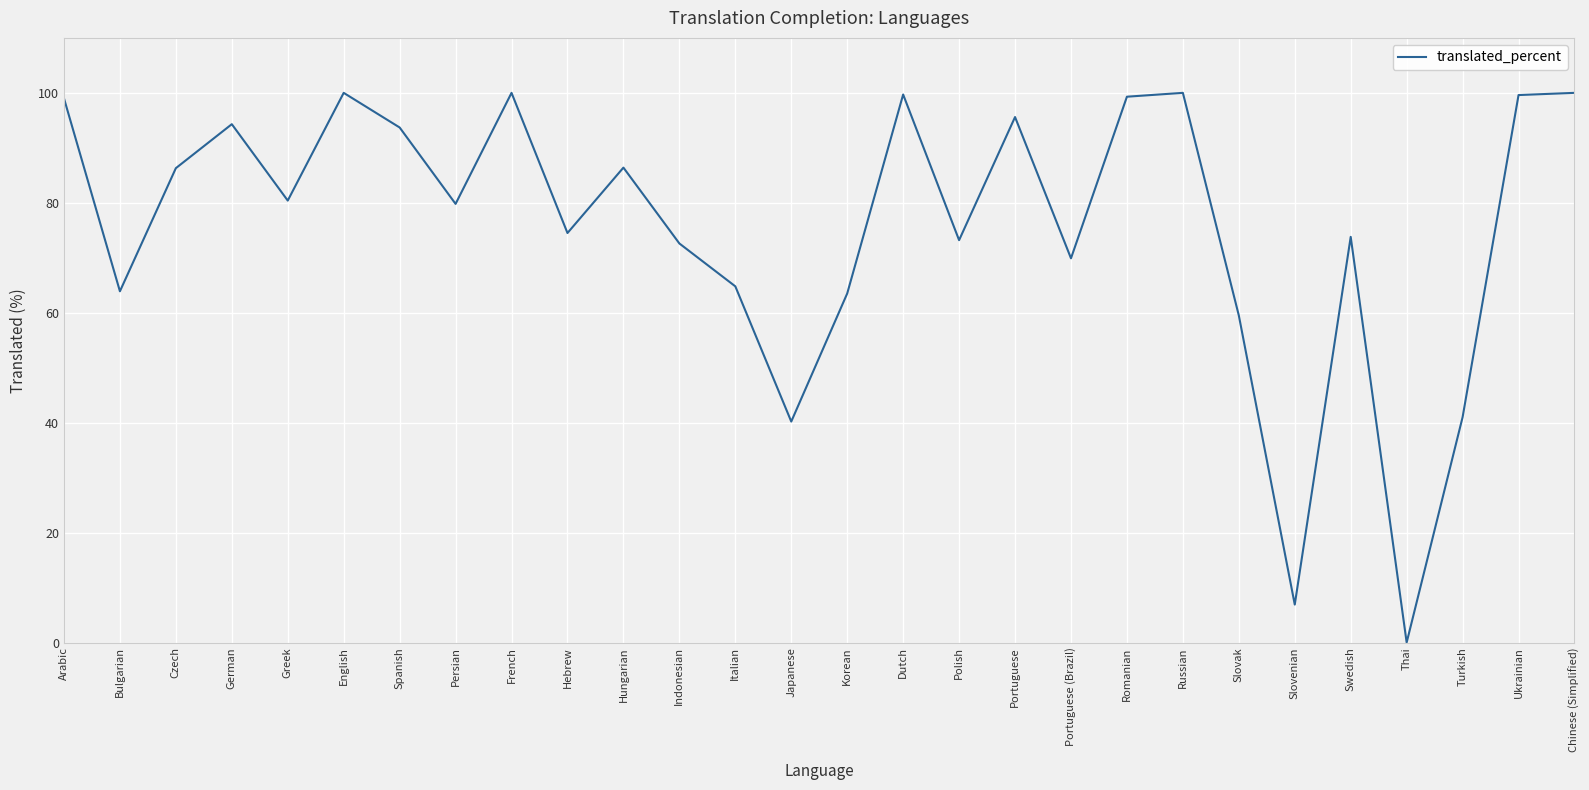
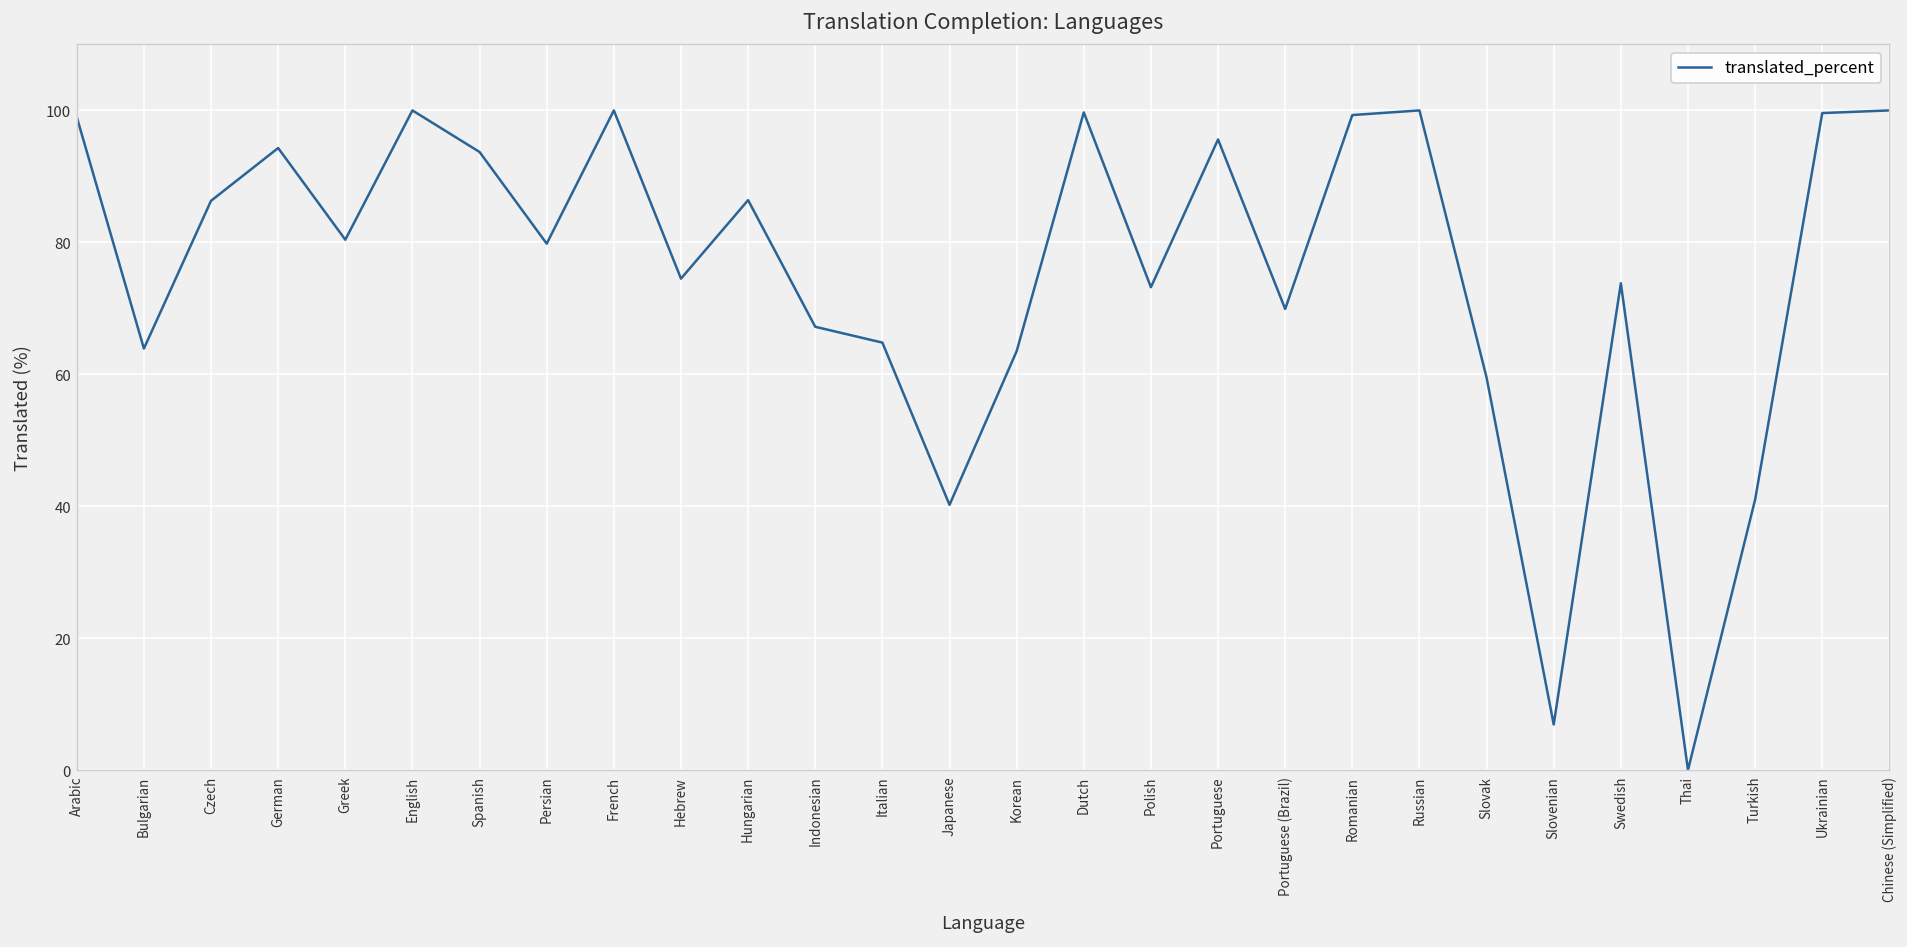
  {
    "Arabic": 99,
    "Bulgarian": 64,
    "Czech": 86,
    "German": 94,
    "Greek": 80,
    "English": 100,
    "Spanish": 94,
    "Persian": 80,
    "French": 100,
    "Hebrew": 75,
    "Hungarian": 86,
-   "Indonesian": 73,
+   "Indonesian": 67,
    "Italian": 65,
    "Japanese": 40,
    "Korean": 64,
    "Dutch": 100,
    "Polish": 73,
    "Portuguese": 96,
    "Portuguese (Brazil)": 70,
    "Romanian": 99,
    "Russian": 100,
    "Slovak": 60,
    "Slovenian": 7,
    "Swedish": 74,
    "Thai": 0,
    "Turkish": 41,
    "Ukrainian": 100,
    "Chinese (Simplified)": 100
  }
